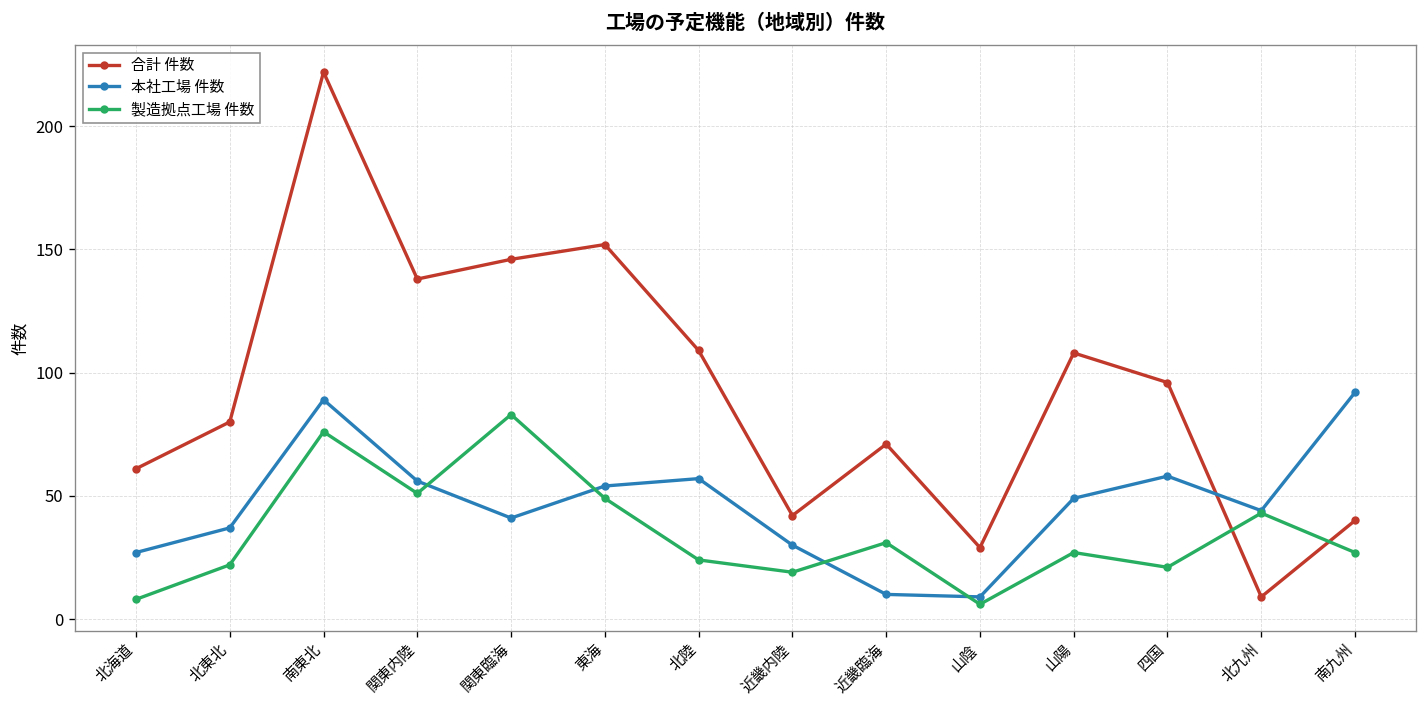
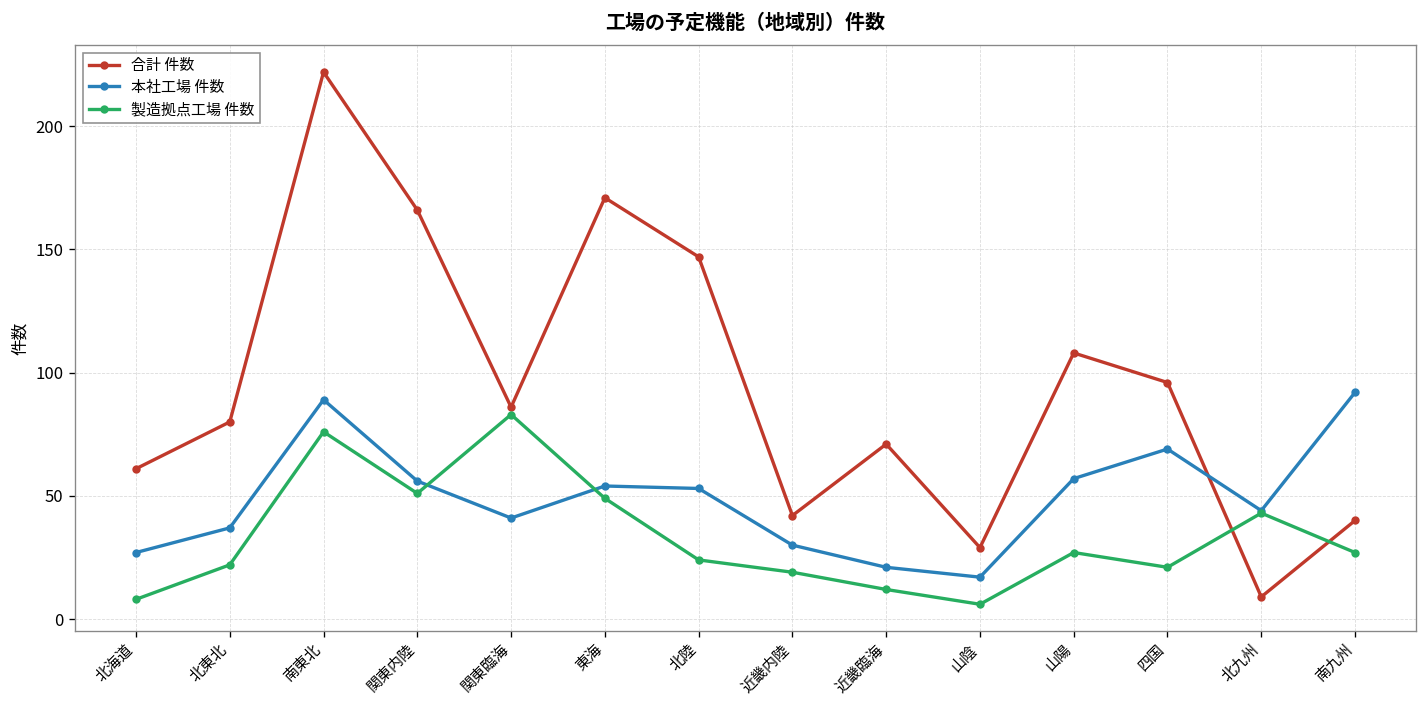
  {
    "合計 件数": {
      "北海道": 61,
      "北東北": 80,
      "南東北": 222,
-     "関東内陸": 138,
-     "関東臨海": 146,
-     "東海": 152,
-     "北陸": 109,
+     "関東内陸": 166,
+     "関東臨海": 86,
+     "東海": 171,
+     "北陸": 147,
      "近畿内陸": 42,
      "近畿臨海": 71,
      "山陰": 29,
      "山陽": 108,
      "四国": 96,
      "北九州": 9,
      "南九州": 40
    },
    "本社工場 件数": {
      "北海道": 27,
      "北東北": 37,
      "南東北": 89,
      "関東内陸": 56,
      "関東臨海": 41,
      "東海": 54,
-     "北陸": 57,
+     "北陸": 53,
      "近畿内陸": 30,
-     "近畿臨海": 10,
-     "山陰": 9,
-     "山陽": 49,
-     "四国": 58,
+     "近畿臨海": 21,
+     "山陰": 17,
+     "山陽": 57,
+     "四国": 69,
      "南九州": 92
    },
    "製造拠点工場 件数": {
      "北海道": 8,
      "北東北": 22,
      "南東北": 76,
      "関東内陸": 51,
      "関東臨海": 83,
      "東海": 49,
      "北陸": 24,
      "近畿内陸": 19,
-     "近畿臨海": 31,
+     "近畿臨海": 12,
      "山陰": 6,
      "山陽": 27,
      "四国": 21,
      "南九州": 27
    }
  }
